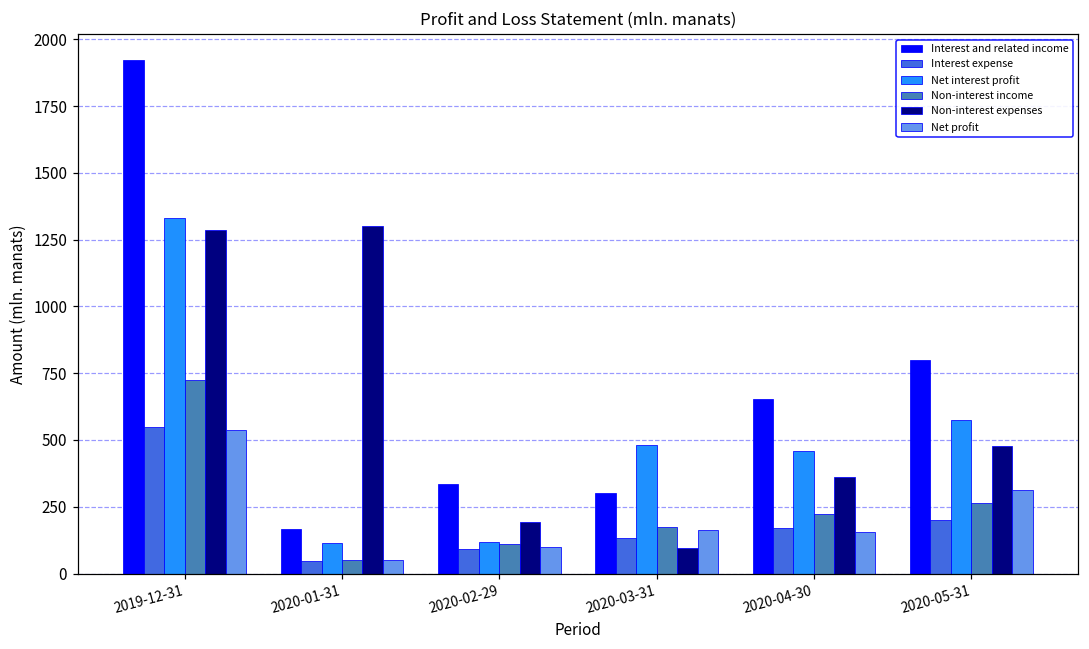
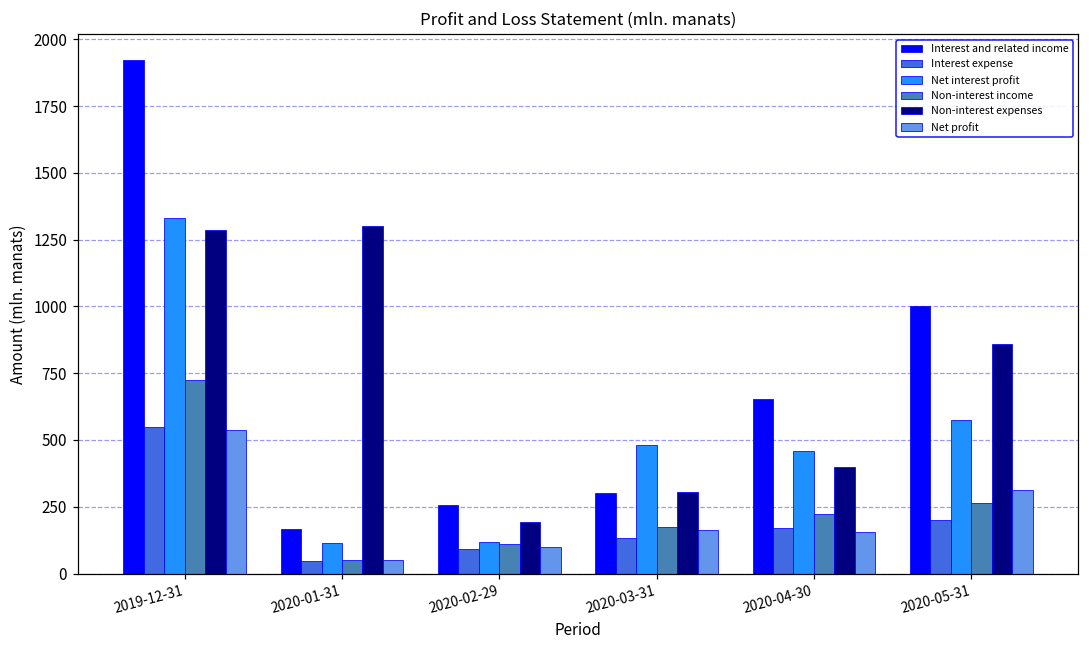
  {
    "Interest and related income": {
      "2019-12-31": 1920,
      "2020-01-31": 170,
-     "2020-02-29": 330,
+     "2020-02-29": 260,
      "2020-03-31": 300,
      "2020-04-30": 650,
-     "2020-05-31": 800
+     "2020-05-31": 1000
    },
    "Net interest profit": {
      "2019-12-31": 1330,
      "2020-01-31": 120,
      "2020-02-29": 120,
      "2020-03-31": 480,
      "2020-04-30": 460,
      "2020-05-31": 570
    },
    "Non-interest expenses": {
      "2019-12-31": 1280,
      "2020-01-31": 1300,
      "2020-02-29": 190,
-     "2020-03-31": 90,
-     "2020-04-30": 360,
-     "2020-05-31": 480
+     "2020-03-31": 300,
+     "2020-04-30": 400,
+     "2020-05-31": 860
    }
  }
